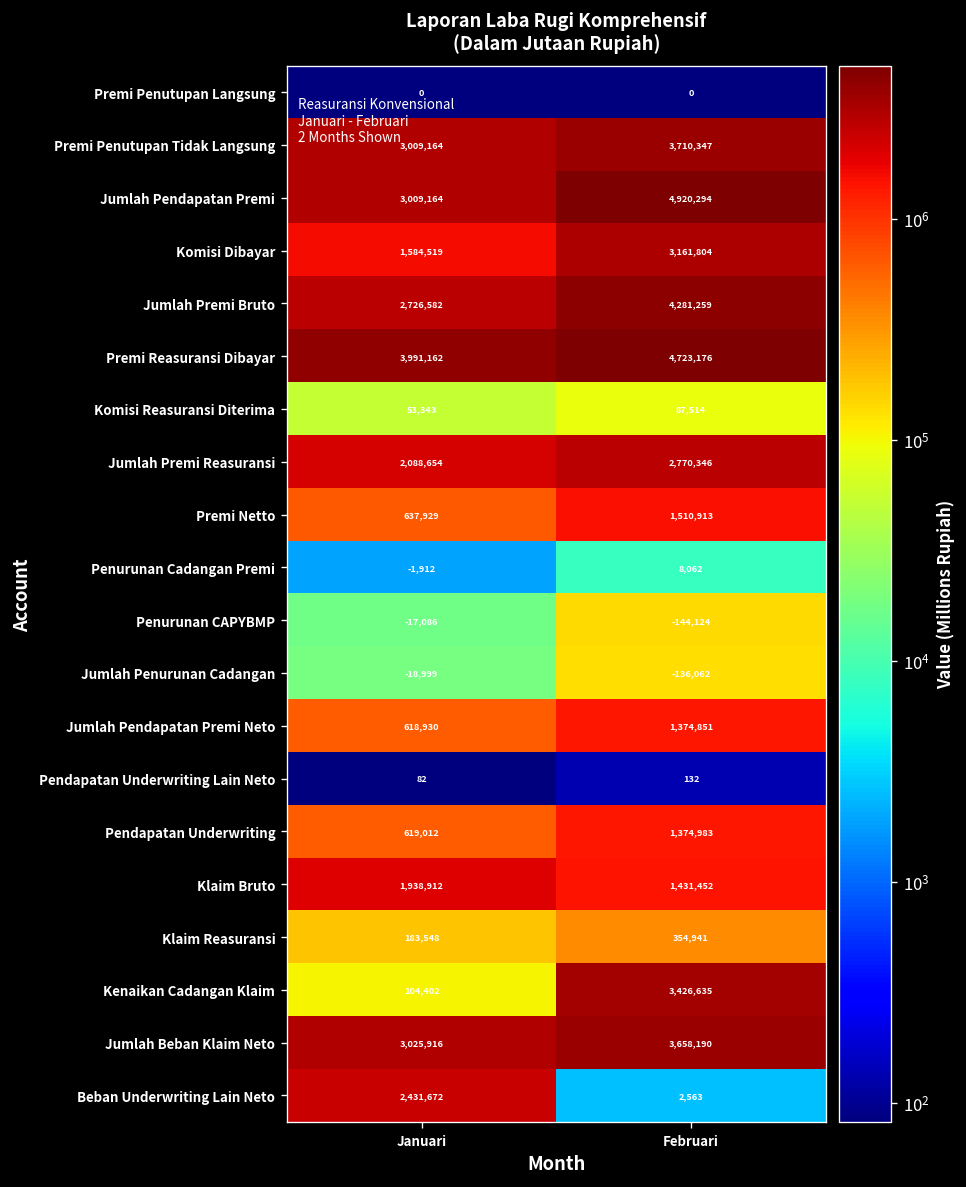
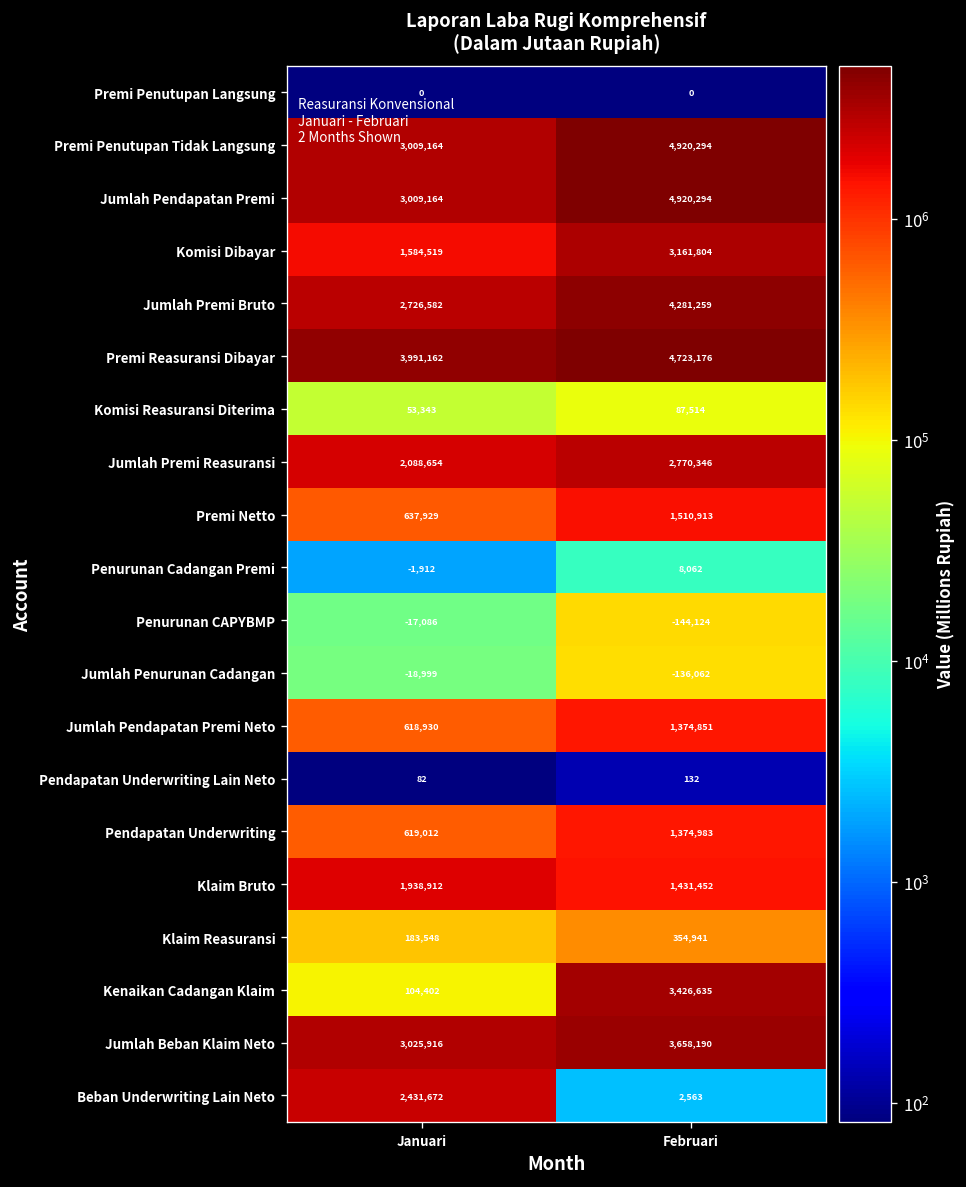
  {
    "Premi Penutupan Langsung": {
      "Februari": "0"
    },
    "Premi Penutupan Tidak Langsung": {
-     "Februari": "3,710,347"
+     "Februari": "4,920,294"
    },
    "Jumlah Pendapatan Premi": {
      "Januari": "3,009,164",
      "Februari": "4,920,294"
    },
    "Komisi Dibayar": {
      "Januari": "1,584,519",
      "Februari": "3,161,804"
    },
    "Jumlah Premi Bruto": {
      "Januari": "2,726,582",
      "Februari": "4,281,259"
    },
    "Premi Reasuransi Dibayar": {
      "Januari": "3,991,162",
      "Februari": "4,723,176"
    },
    "Komisi Reasuransi Diterima": {
      "Januari": "53,343",
      "Februari": "87,514"
    },
    "Jumlah Premi Reasuransi": {
      "Januari": "2,088,654",
      "Februari": "2,770,346"
    },
    "Premi Netto": {
      "Januari": "637,929",
      "Februari": "1,510,913"
    },
    "Penurunan Cadangan Premi": {
      "Januari": "-1,912",
      "Februari": "8,062"
    },
    "Penurunan CAPYBMP": {
      "Januari": "-17,086",
      "Februari": "-144,124"
    },
    "Jumlah Penurunan Cadangan": {
      "Januari": "-18,999",
      "Februari": "-136,062"
    },
    "Jumlah Pendapatan Premi Neto": {
      "Januari": "618,930",
      "Februari": "1,374,851"
    },
    "Pendapatan Underwriting Lain Neto": {
      "Januari": "82",
      "Februari": "132"
    },
    "Pendapatan Underwriting": {
      "Januari": "619,012",
      "Februari": "1,374,983"
    },
    "Klaim Bruto": {
      "Januari": "1,938,912",
      "Februari": "1,431,452"
    },
    "Klaim Reasuransi": {
      "Januari": "183,548",
      "Februari": "354,941"
    },
    "Kenaikan Cadangan Klaim": {
      "Januari": "104,402",
      "Februari": "3,426,635"
    },
    "Jumlah Beban Klaim Neto": {
      "Januari": "3,025,916",
      "Februari": "3,658,190"
    },
    "Beban Underwriting Lain Neto": {
      "Januari": "2,431,672",
      "Februari": "2,563"
    }
  }
